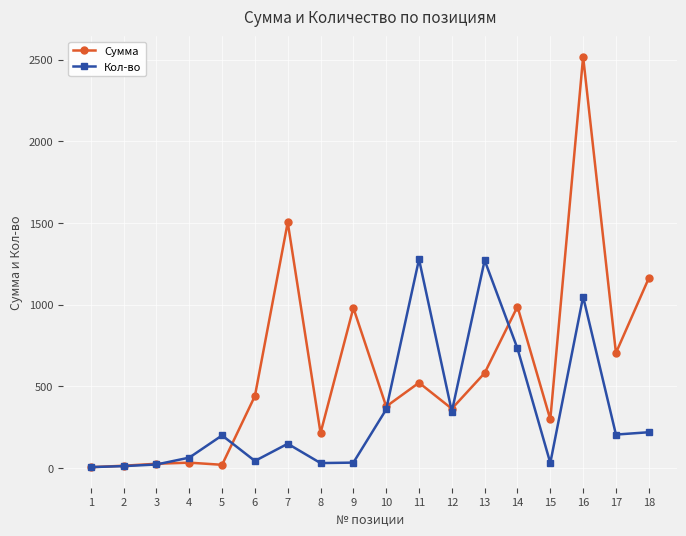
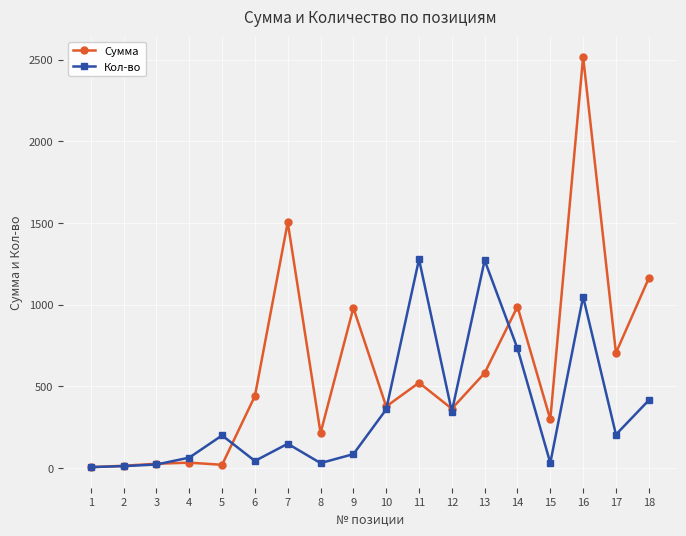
  {
    "Сумма": {
      "4": 30,
      "5": 20,
      "6": 440,
      "7": 1500,
      "8": 210,
      "9": 980,
      "10": 380,
      "11": 520,
      "12": 360,
      "13": 580,
      "14": 990,
      "15": 300,
      "16": 2520,
      "17": 700,
      "18": 1160
    },
    "Кол-во": {
      "4": 60,
      "5": 200,
      "6": 40,
      "7": 150,
      "8": 30,
-     "9": 30,
+     "9": 90,
      "10": 360,
      "11": 1280,
      "12": 350,
      "13": 1270,
      "14": 730,
      "15": 30,
      "16": 1050,
      "17": 210,
-     "18": 220
+     "18": 420
    }
  }
